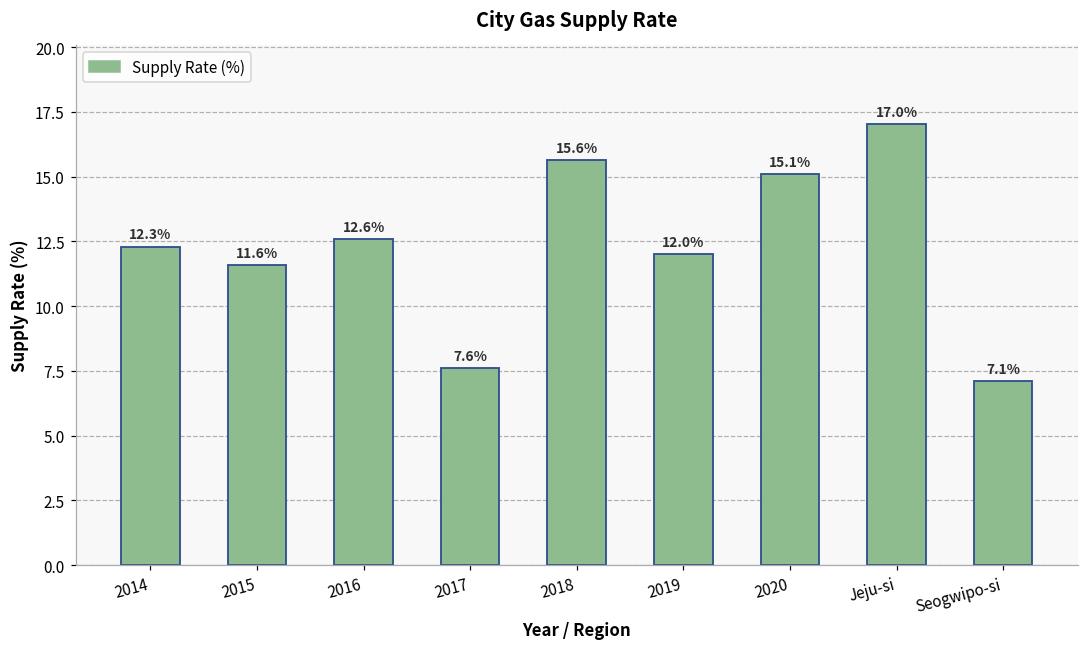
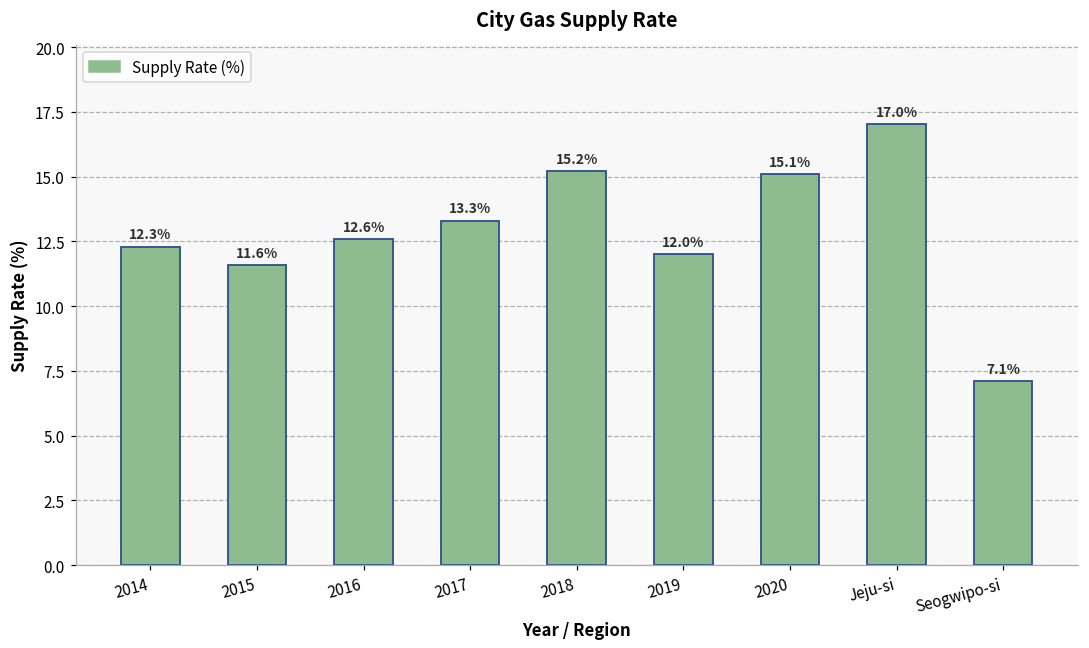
  {
    "2014": "12.3%",
    "2015": "11.6%",
    "2016": "12.6%",
-   "2017": "7.6%",
-   "2018": "15.6%",
+   "2017": "13.3%",
+   "2018": "15.2%",
    "2019": "12.0%",
    "2020": "15.1%",
    "Jeju-si": "17.0%",
    "Seogwipo-si": "7.1%"
  }
